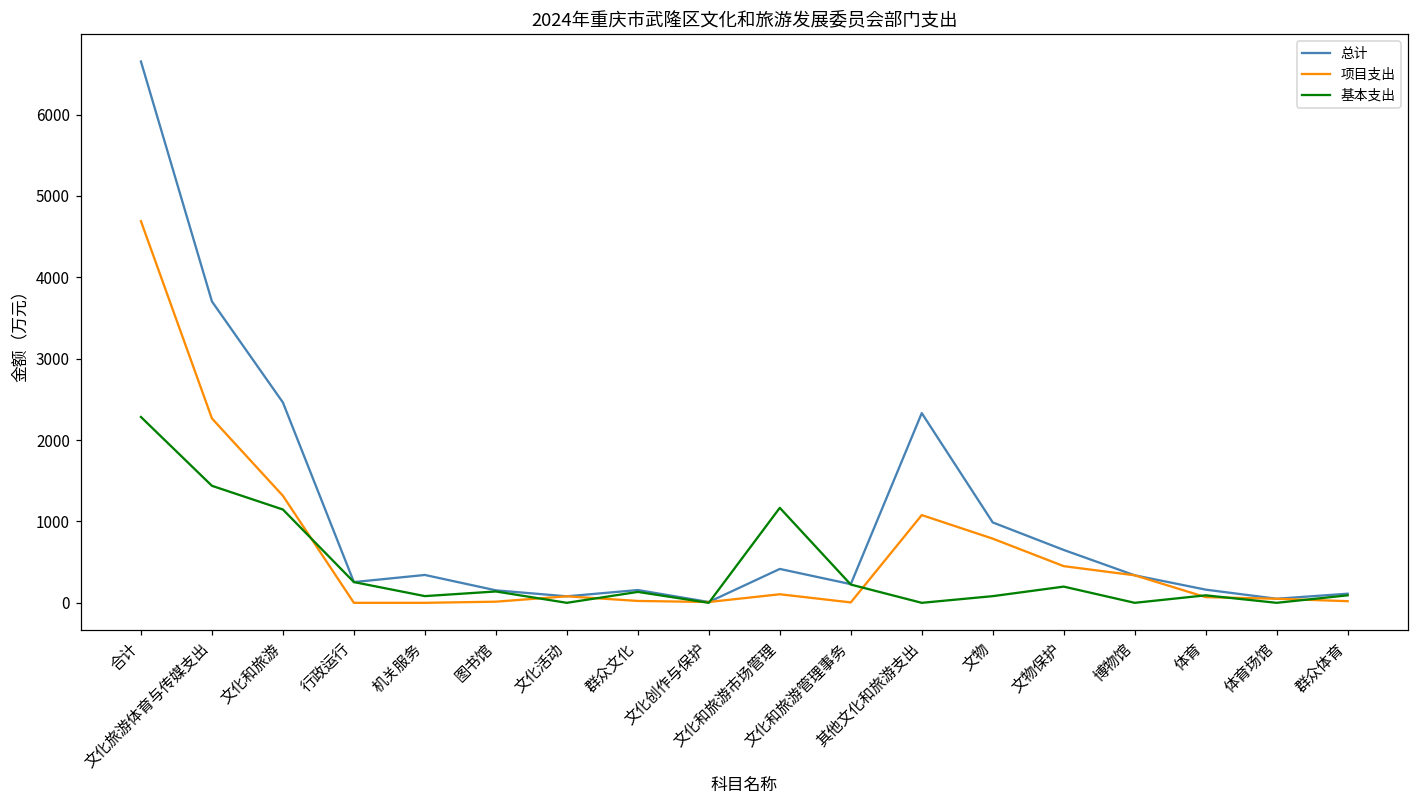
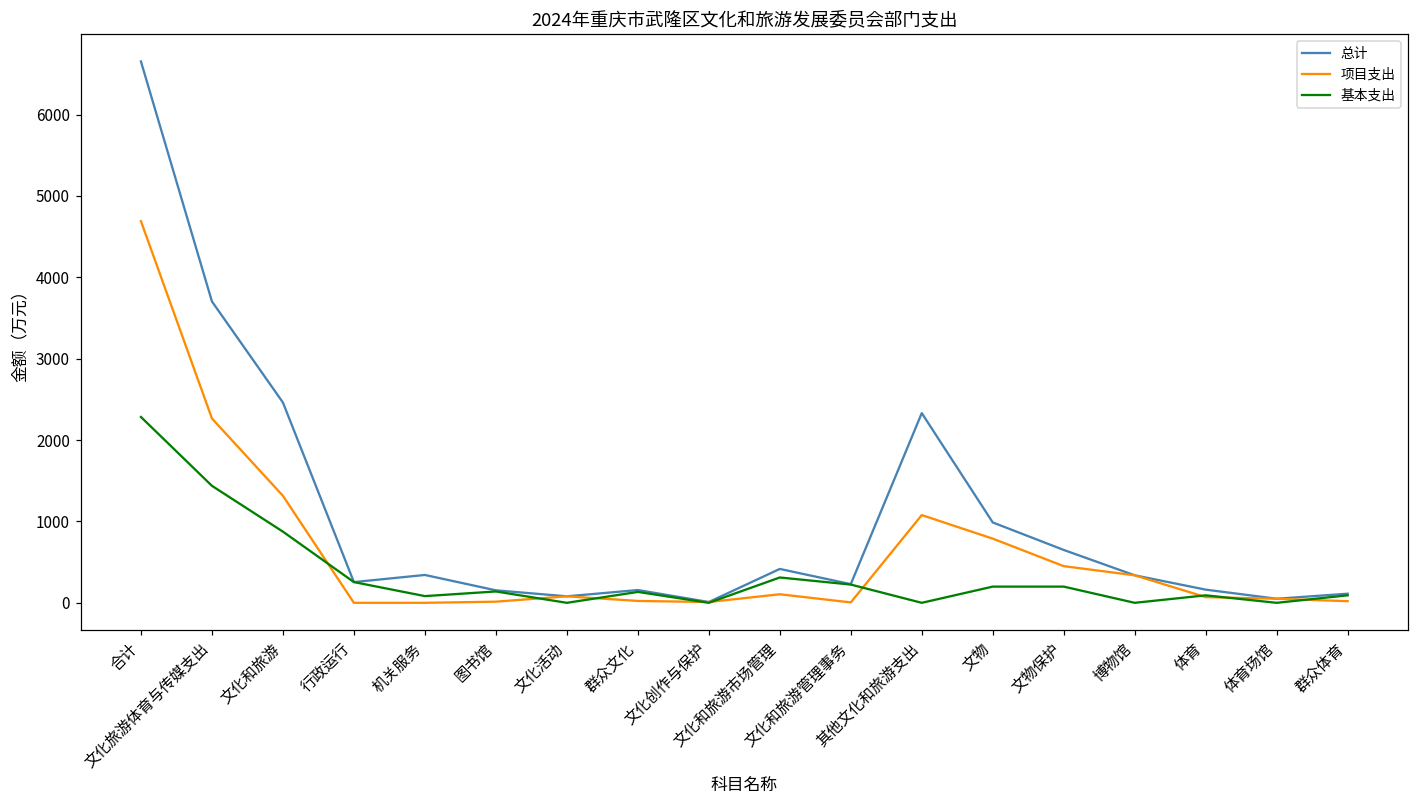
  {
    "总计": {
      "合计": 6700,
      "文化旅游体育与传媒支出": 3700,
      "文化和旅游": 2500,
      "机关服务": 300,
      "文化和旅游市场管理": 400,
      "其他文化和旅游支出": 2300,
      "文物": 1000,
      "文物保护": 600,
      "体育": 200
    },
    "项目支出": {
      "合计": 4700,
      "文化旅游体育与传媒支出": 2300,
      "文化和旅游": 1300,
      "行政运行": 0,
      "机关服务": 0,
      "图书馆": 0,
      "群众文化": 0,
      "文化和旅游市场管理": 100,
      "文化和旅游管理事务": 0,
      "其他文化和旅游支出": 1100,
      "文物": 800,
      "文物保护": 500,
      "群众体育": 0
    },
    "基本支出": {
      "合计": 2300,
      "文化旅游体育与传媒支出": 1400,
-     "文化和旅游": 1100,
+     "文化和旅游": 900,
      "机关服务": 100,
      "文化活动": 0,
-     "文化和旅游市场管理": 1200,
+     "文化和旅游市场管理": 300,
      "其他文化和旅游支出": 0,
-     "文物": 100,
+     "文物": 200,
      "文物保护": 200,
      "博物馆": 0,
      "体育场馆": 0
    }
  }
